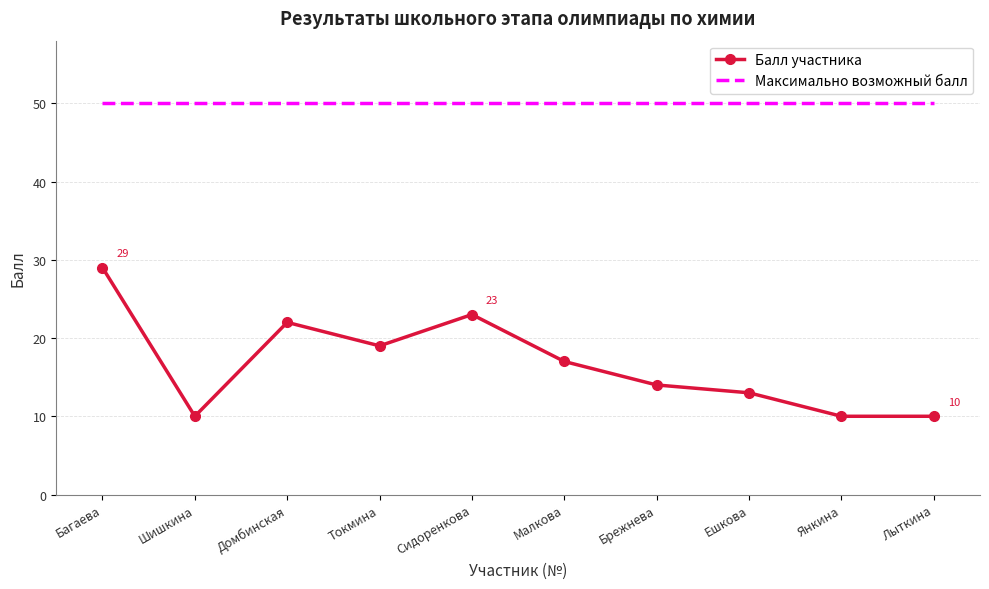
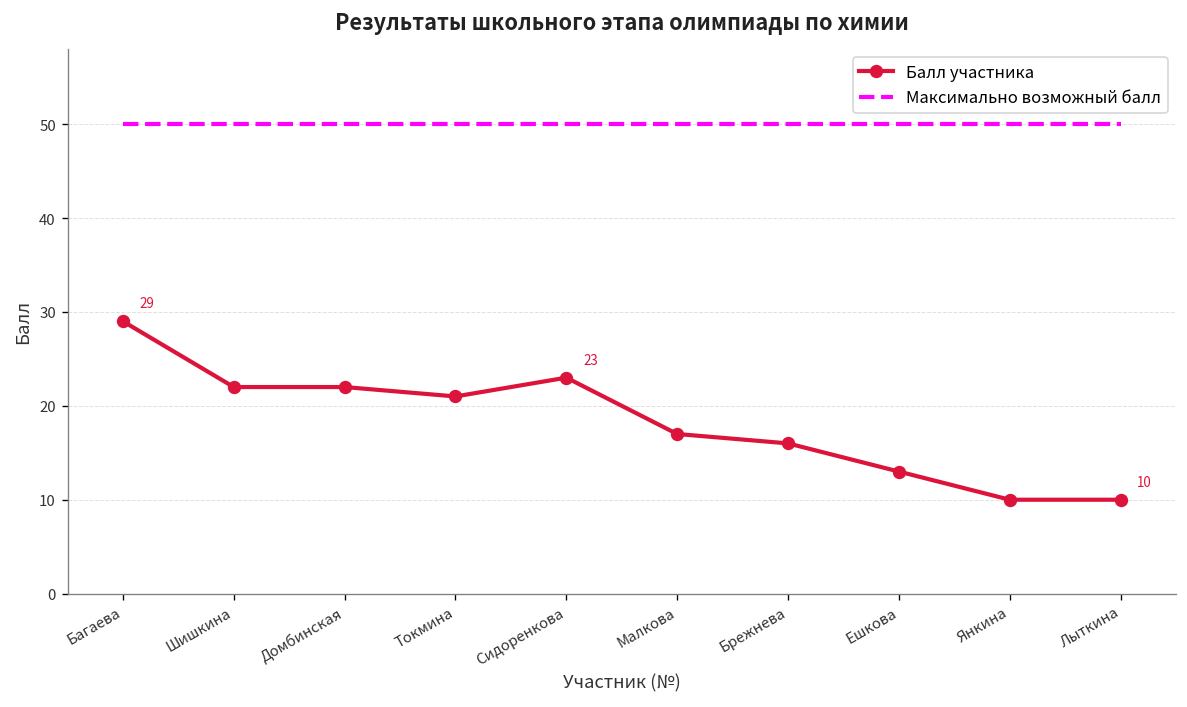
  {
    "Балл участника": {
-     "Шишкина": 10,
+     "Шишкина": 22,
      "Домбинская": 22,
-     "Токмина": 19,
+     "Токмина": 21,
      "Малкова": 17,
-     "Брежнева": 14,
+     "Брежнева": 16,
      "Ешкова": 13,
      "Янкина": 10
    },
    "Максимально возможный балл": {
      "Багаева": 50,
      "Шишкина": 50,
      "Домбинская": 50,
      "Токмина": 50,
      "Сидоренкова": 50,
      "Малкова": 50,
      "Брежнева": 50,
      "Ешкова": 50,
      "Янкина": 50,
      "Лыткина": 50
    }
  }
